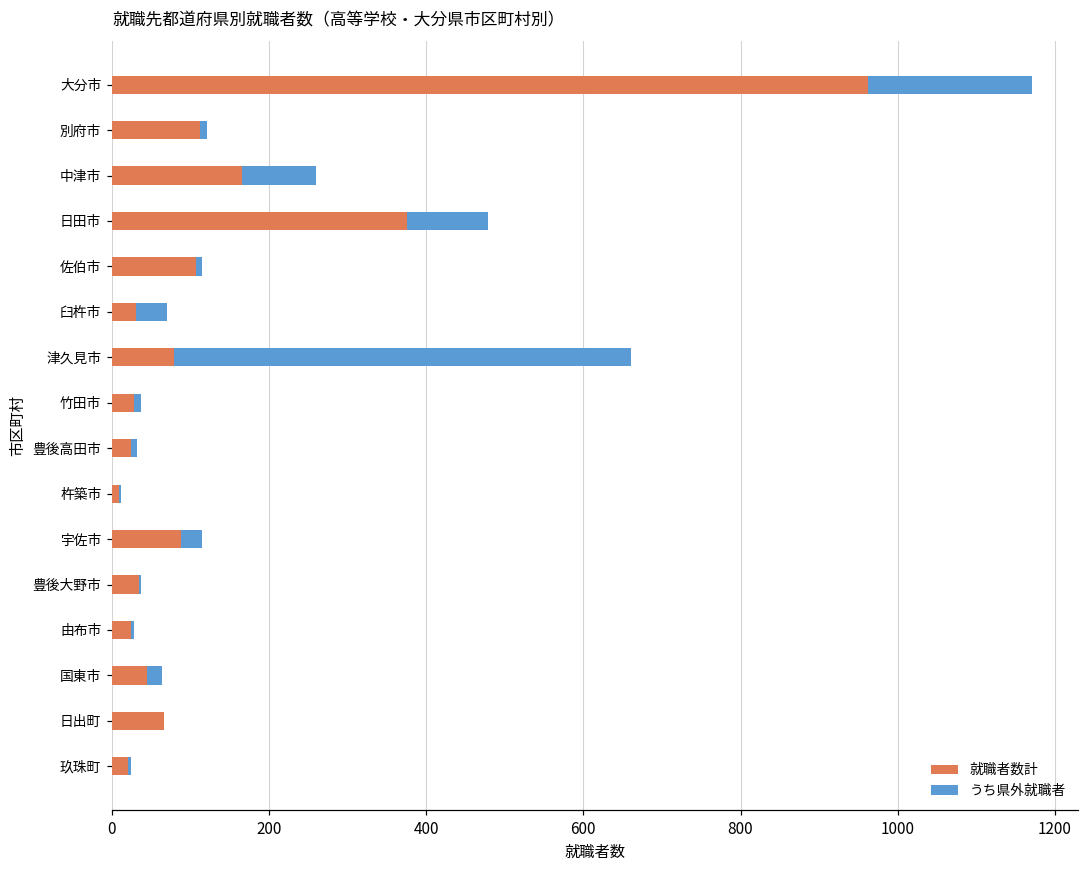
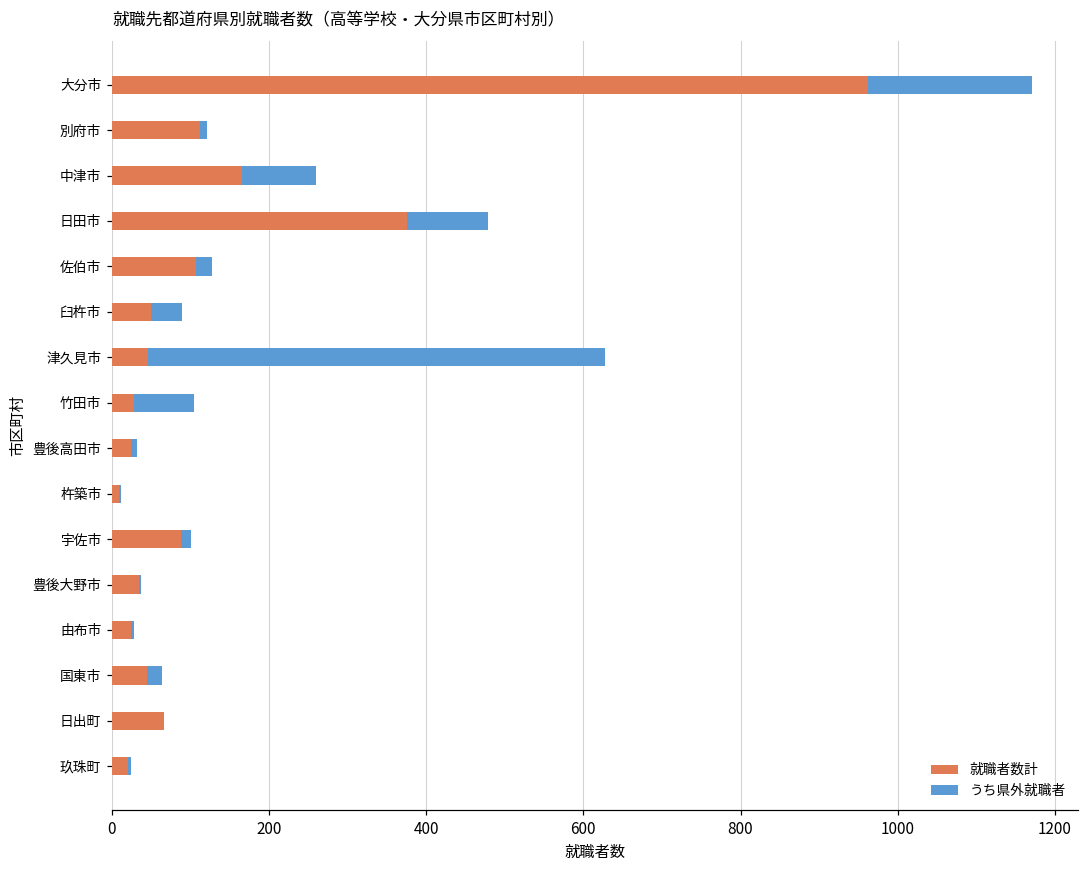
  {
    "就職者数計": {
      "大分市": 960,
      "別府市": 110,
      "中津市": 170,
      "日田市": 380,
      "佐伯市": 110,
-     "臼杵市": 30,
-     "津久見市": 80,
+     "臼杵市": 50,
+     "津久見市": 50,
      "竹田市": 30,
      "豊後高田市": 20,
      "杵築市": 10,
      "宇佐市": 90,
      "豊後大野市": 40,
      "由布市": 20,
      "国東市": 40,
      "日出町": 70,
      "玖珠町": 20
    },
    "うち県外就職者": {
      "大分市": 210,
      "別府市": 10,
      "中津市": 100,
      "日田市": 100,
-     "佐伯市": 10,
+     "佐伯市": 20,
      "臼杵市": 40,
      "津久見市": 580,
-     "竹田市": 10,
+     "竹田市": 80,
      "豊後高田市": 10,
-     "宇佐市": 30,
+     "宇佐市": 10,
      "由布市": 0,
      "国東市": 20,
      "日出町": 0,
      "玖珠町": 0
    }
  }
